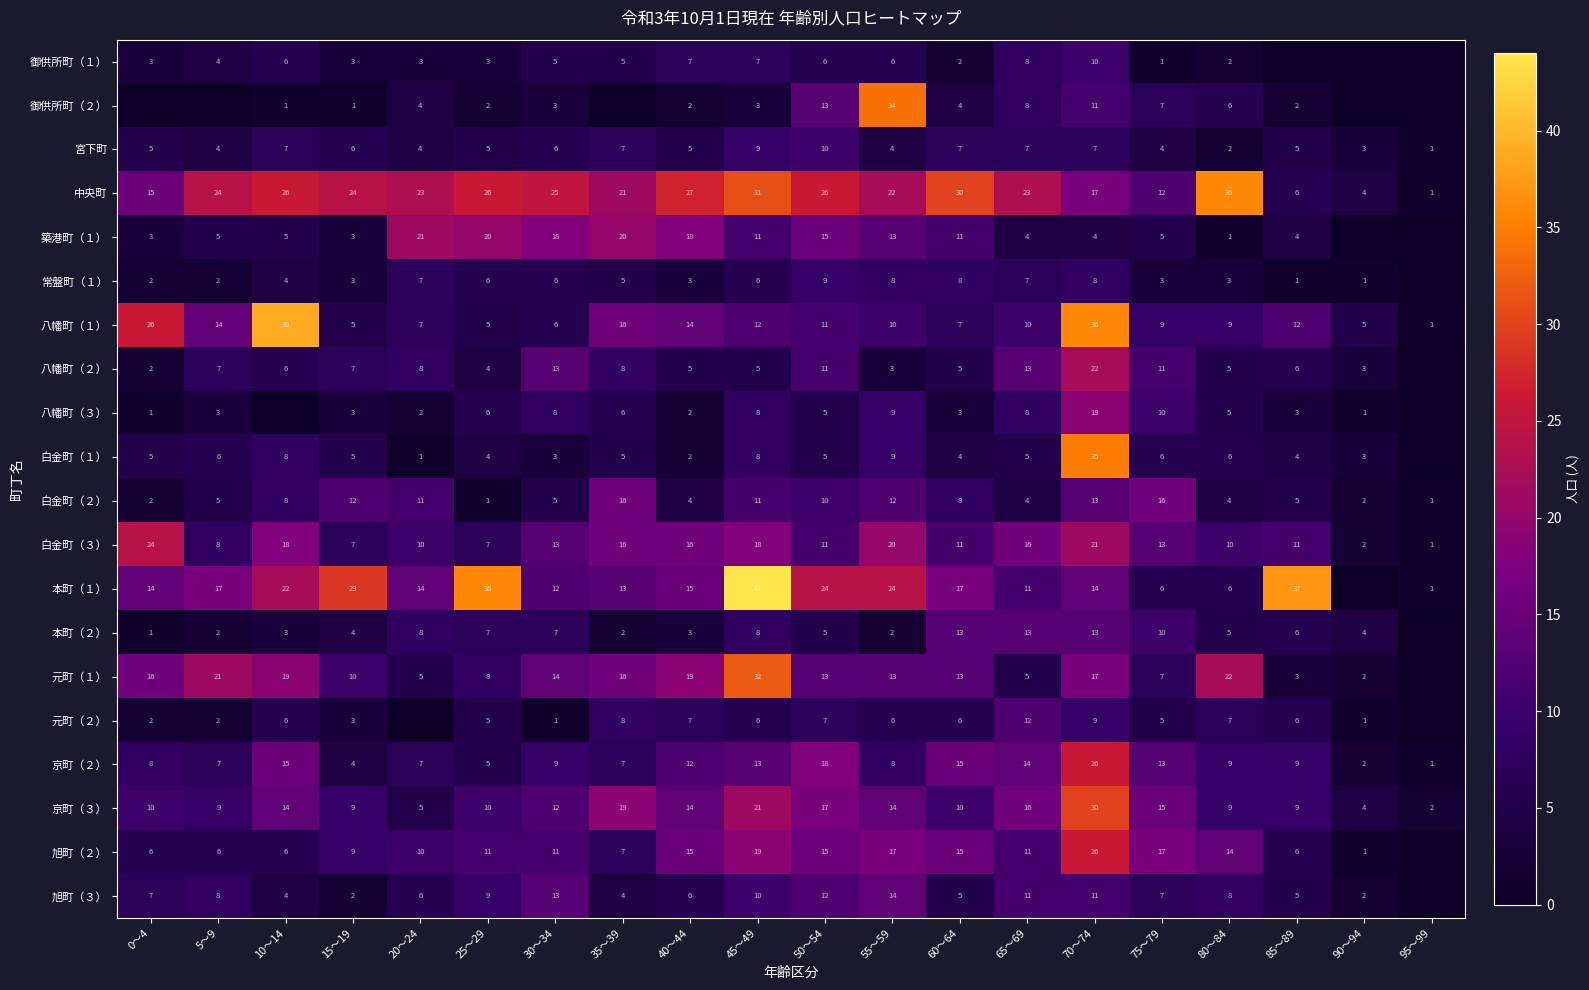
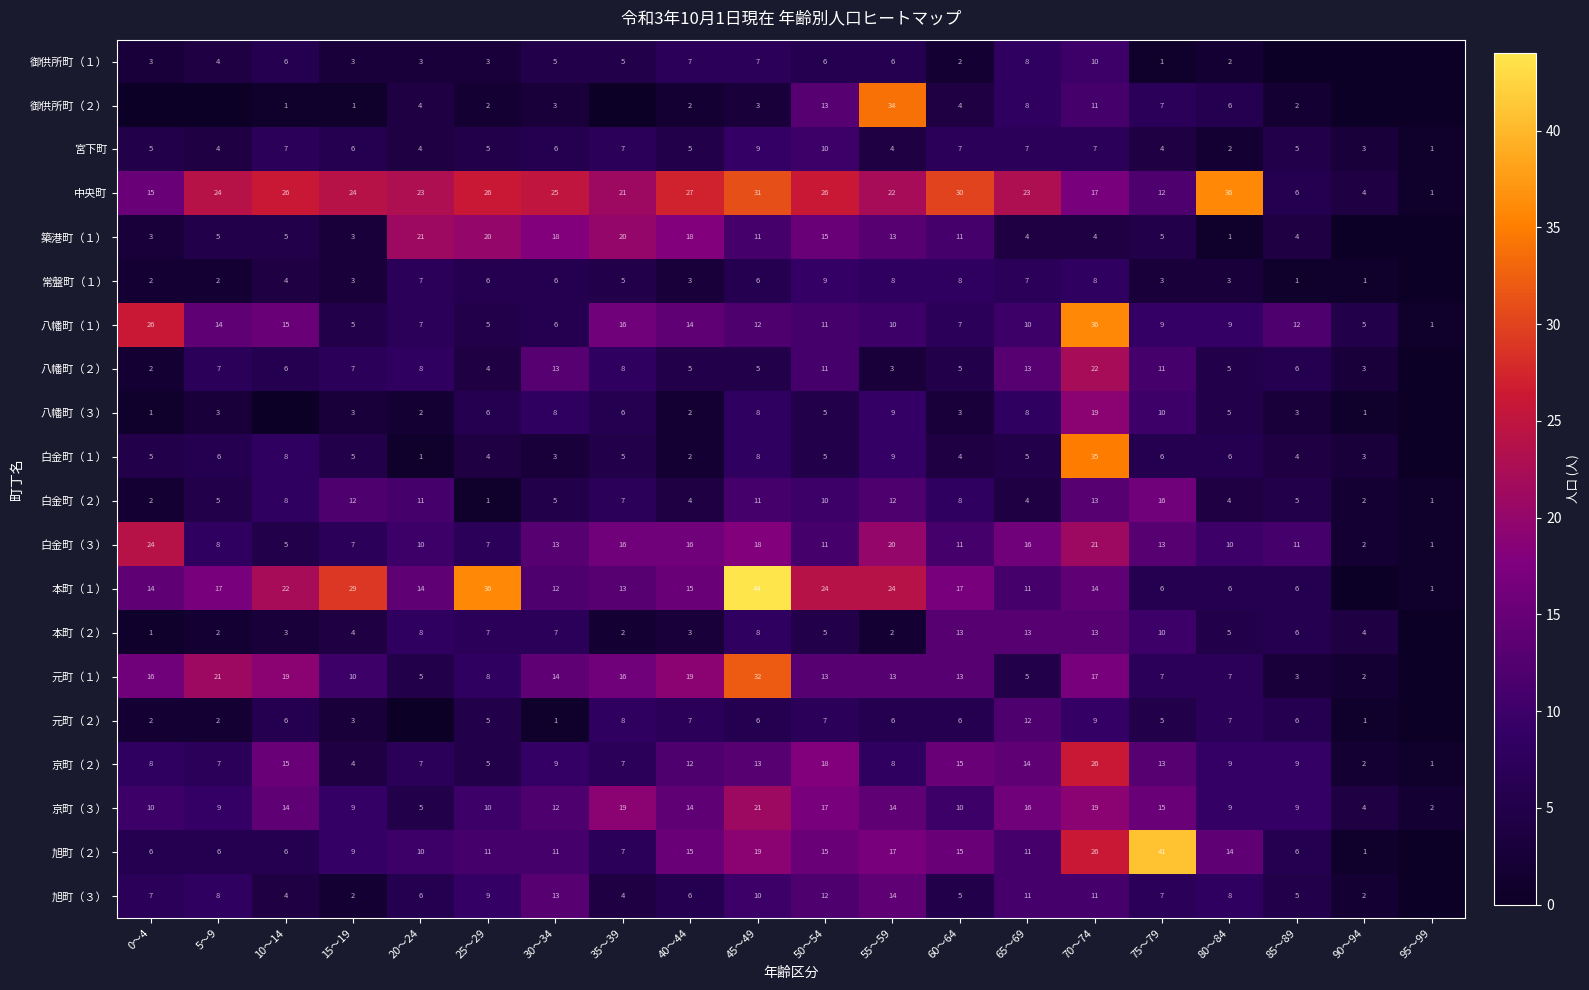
  {
    "八幡町（１）": {
      "0～4": 26,
      "5～9": 14,
-     "10～14": 39,
+     "10～14": 15,
      "15～19": 5,
      "20～24": 7,
      "25～29": 5,
      "30～34": 6,
      "35～39": 16,
      "40～44": 14,
      "45～49": 12,
      "50～54": 11,
      "55～59": 10,
      "60～64": 7,
      "65～69": 10,
      "70～74": 36,
      "75～79": 9,
      "80～84": 9,
      "85～89": 12,
      "90～94": 5,
      "95～99": 1
    },
    "白金町（２）": {
      "0～4": 2,
      "5～9": 5,
      "10～14": 8,
      "15～19": 12,
      "20～24": 11,
      "25～29": 1,
      "30～34": 5,
-     "35～39": 16,
+     "35～39": 7,
      "40～44": 4,
      "45～49": 11,
      "50～54": 10,
      "55～59": 12,
      "60～64": 8,
      "65～69": 4,
      "70～74": 13,
      "75～79": 16,
      "80～84": 4,
      "85～89": 5,
      "90～94": 2,
      "95～99": 1
    },
    "白金町（３）": {
      "0～4": 24,
      "5～9": 8,
-     "10～14": 18,
+     "10～14": 5,
      "15～19": 7,
      "20～24": 10,
      "25～29": 7,
      "30～34": 13,
      "35～39": 16,
      "40～44": 16,
      "45～49": 18,
      "50～54": 11,
      "55～59": 20,
      "60～64": 11,
      "65～69": 16,
      "70～74": 21,
      "75～79": 13,
      "80～84": 10,
      "85～89": 11,
      "90～94": 2,
      "95～99": 1
    },
    "本町（１）": {
      "0～4": 14,
      "5～9": 17,
      "10～14": 22,
      "15～19": 29,
      "20～24": 14,
      "25～29": 36,
      "30～34": 12,
      "35～39": 13,
      "40～44": 15,
      "45～49": 44,
      "50～54": 24,
      "55～59": 24,
      "60～64": 17,
      "65～69": 11,
      "70～74": 14,
      "75～79": 6,
      "80～84": 6,
-     "85～89": 37,
+     "85～89": 6,
      "95～99": 1
    },
    "元町（１）": {
      "0～4": 16,
      "5～9": 21,
      "10～14": 19,
      "15～19": 10,
      "20～24": 5,
      "25～29": 8,
      "30～34": 14,
      "35～39": 16,
      "40～44": 19,
      "45～49": 32,
      "50～54": 13,
      "55～59": 13,
      "60～64": 13,
      "65～69": 5,
      "70～74": 17,
      "75～79": 7,
-     "80～84": 22,
+     "80～84": 7,
      "85～89": 3,
      "90～94": 2
    },
    "京町（３）": {
      "0～4": 10,
      "5～9": 9,
      "10～14": 14,
      "15～19": 9,
      "20～24": 5,
      "25～29": 10,
      "30～34": 12,
      "35～39": 19,
      "40～44": 14,
      "45～49": 21,
      "50～54": 17,
      "55～59": 14,
      "60～64": 10,
      "65～69": 16,
-     "70～74": 30,
+     "70～74": 19,
      "75～79": 15,
      "80～84": 9,
      "85～89": 9,
      "90～94": 4,
      "95～99": 2
    },
    "旭町（２）": {
      "0～4": 6,
      "5～9": 6,
      "10～14": 6,
      "15～19": 9,
      "20～24": 10,
      "25～29": 11,
      "30～34": 11,
      "35～39": 7,
      "40～44": 15,
      "45～49": 19,
      "50～54": 15,
      "55～59": 17,
      "60～64": 15,
      "65～69": 11,
      "70～74": 26,
-     "75～79": 17,
+     "75～79": 41,
      "80～84": 14,
      "85～89": 6,
      "90～94": 1
    }
  }
